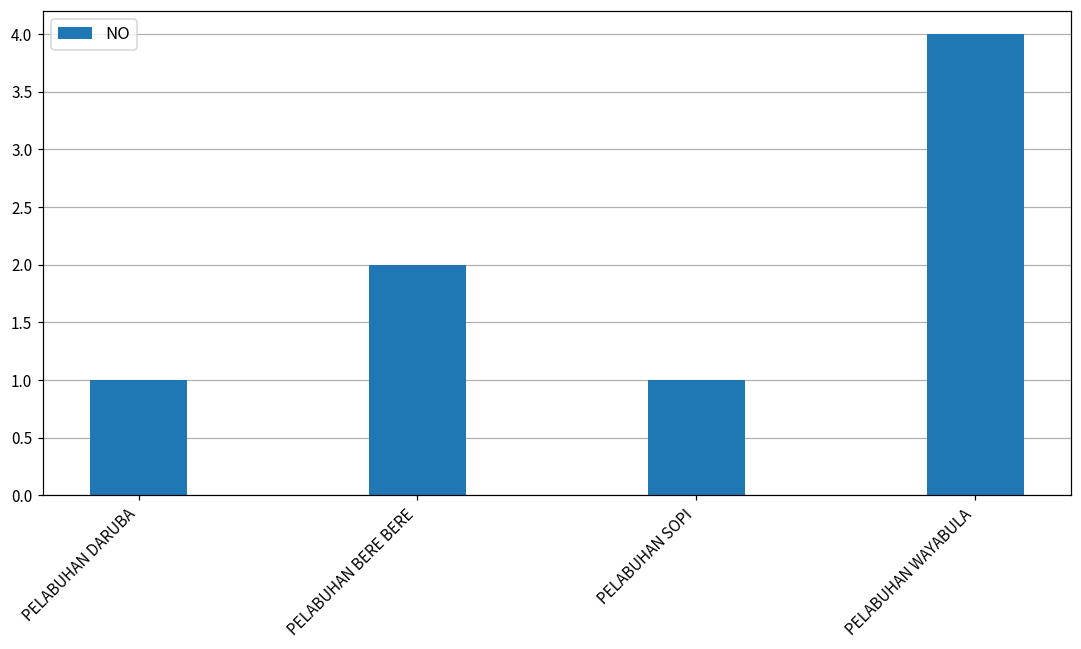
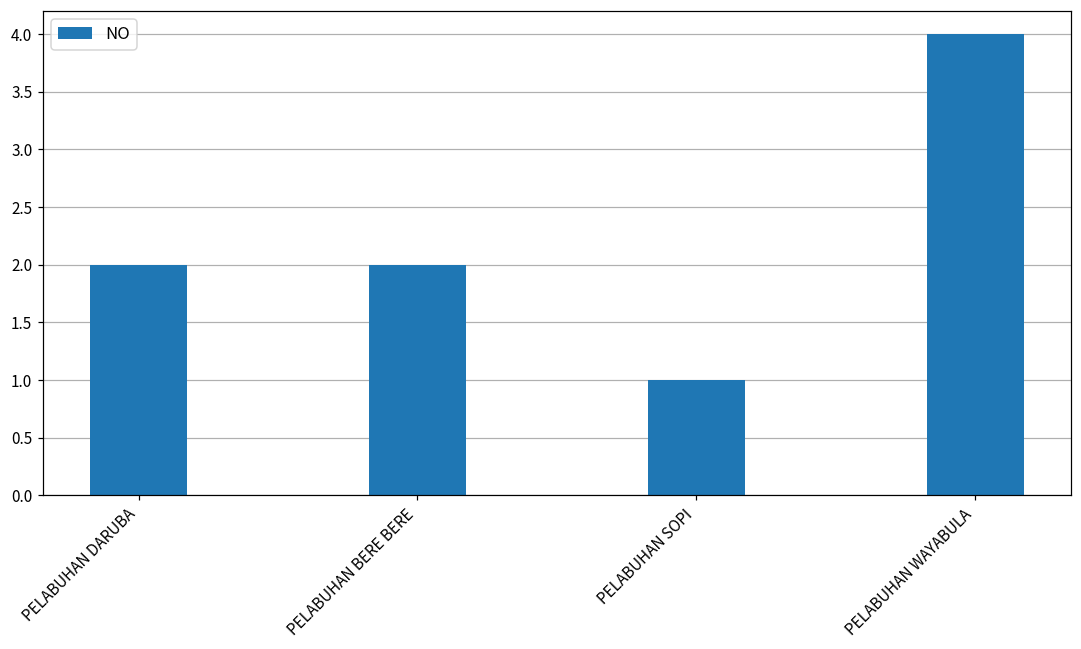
  {
-   "PELABUHAN DARUBA": 1,
+   "PELABUHAN DARUBA": 2,
    "PELABUHAN BERE BERE": 2,
    "PELABUHAN SOPI": 1,
    "PELABUHAN WAYABULA": 4
  }
